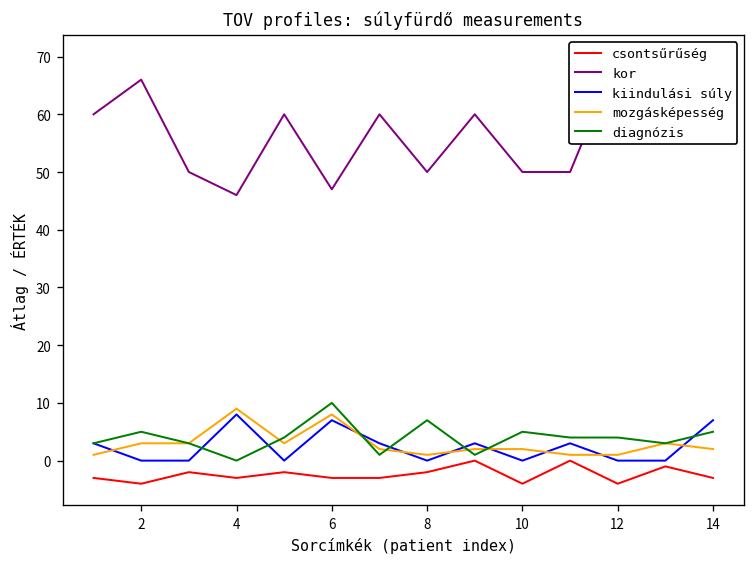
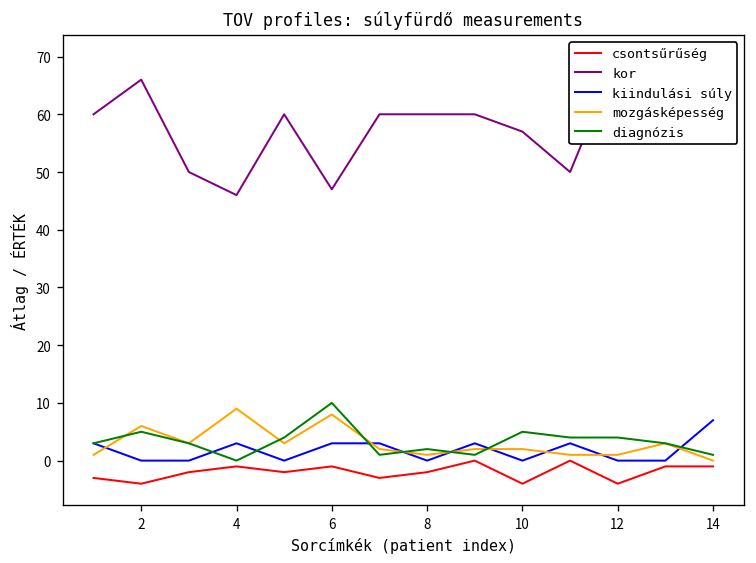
  {
    "csontsűrűség": {
      "2": -4,
-     "4": -3,
-     "6": -3,
+     "4": -1,
+     "6": -1,
      "8": -2,
      "10": -4,
      "12": -4,
-     "14": -3
+     "14": -1
    },
    "kor": {
      "2": 66,
      "4": 46,
      "6": 47,
-     "8": 50,
-     "10": 50
+     "8": 60,
+     "10": 57
    },
    "kiindulási súly": {
      "2": 0,
-     "4": 8,
-     "6": 7,
+     "4": 3,
+     "6": 3,
      "8": 0,
      "10": 0,
      "12": 0,
      "14": 7
    },
    "mozgásképesség": {
-     "2": 3,
+     "2": 6,
      "4": 9,
      "6": 8,
      "8": 1,
      "10": 2,
      "12": 1,
-     "14": 2
+     "14": 0
    },
    "diagnózis": {
      "2": 5,
      "4": 0,
      "6": 10,
-     "8": 7,
+     "8": 2,
      "10": 5,
      "12": 4,
-     "14": 5
+     "14": 1
    }
  }
